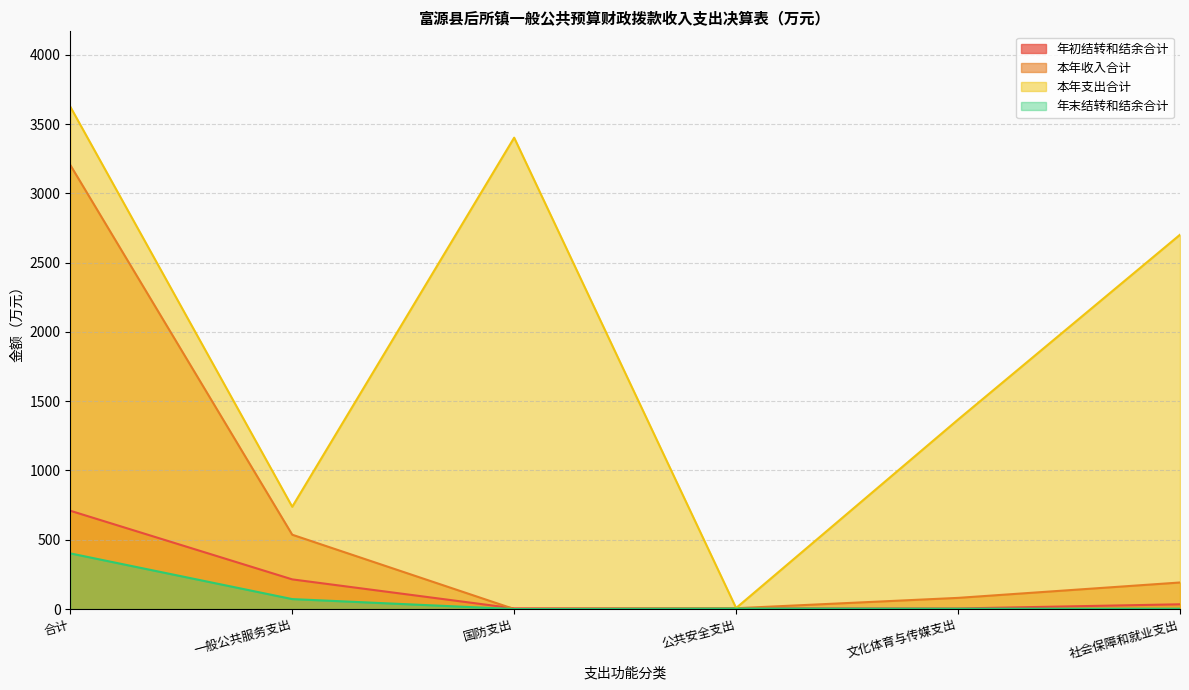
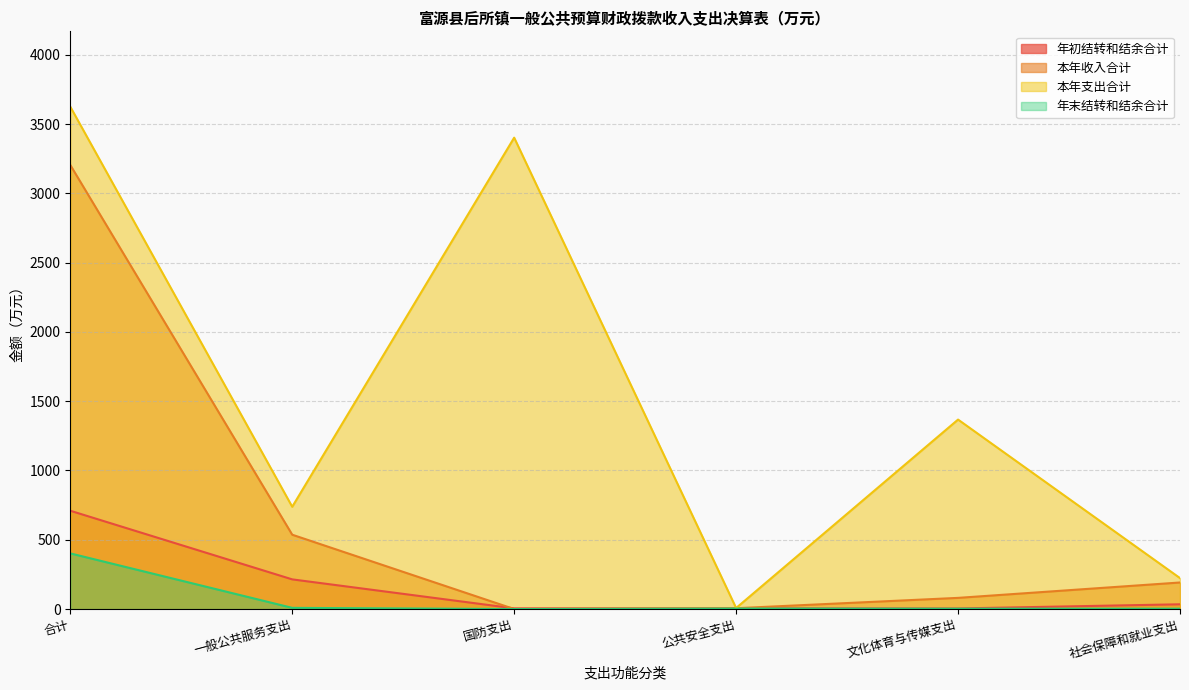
  {
    "本年支出合计": {
      "合计": 3630,
      "一般公共服务支出": 740,
      "国防支出": 3400,
      "文化体育与传媒支出": 1370,
-     "社会保障和就业支出": 2700
+     "社会保障和就业支出": 220
    },
    "年末结转和结余合计": {
      "合计": 400,
-     "一般公共服务支出": 70,
+     "一般公共服务支出": 10,
      "社会保障和就业支出": 0
    }
  }
